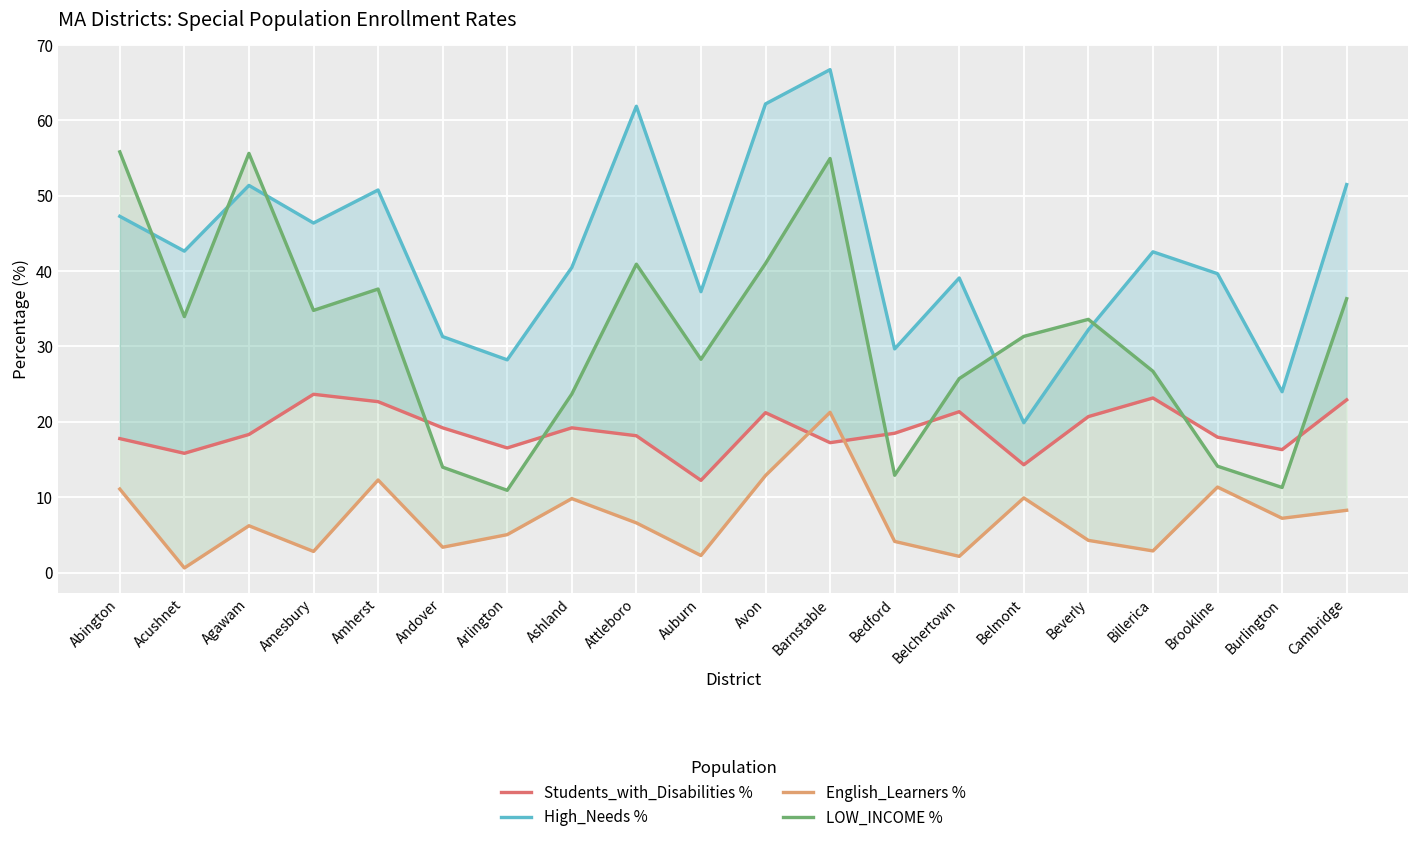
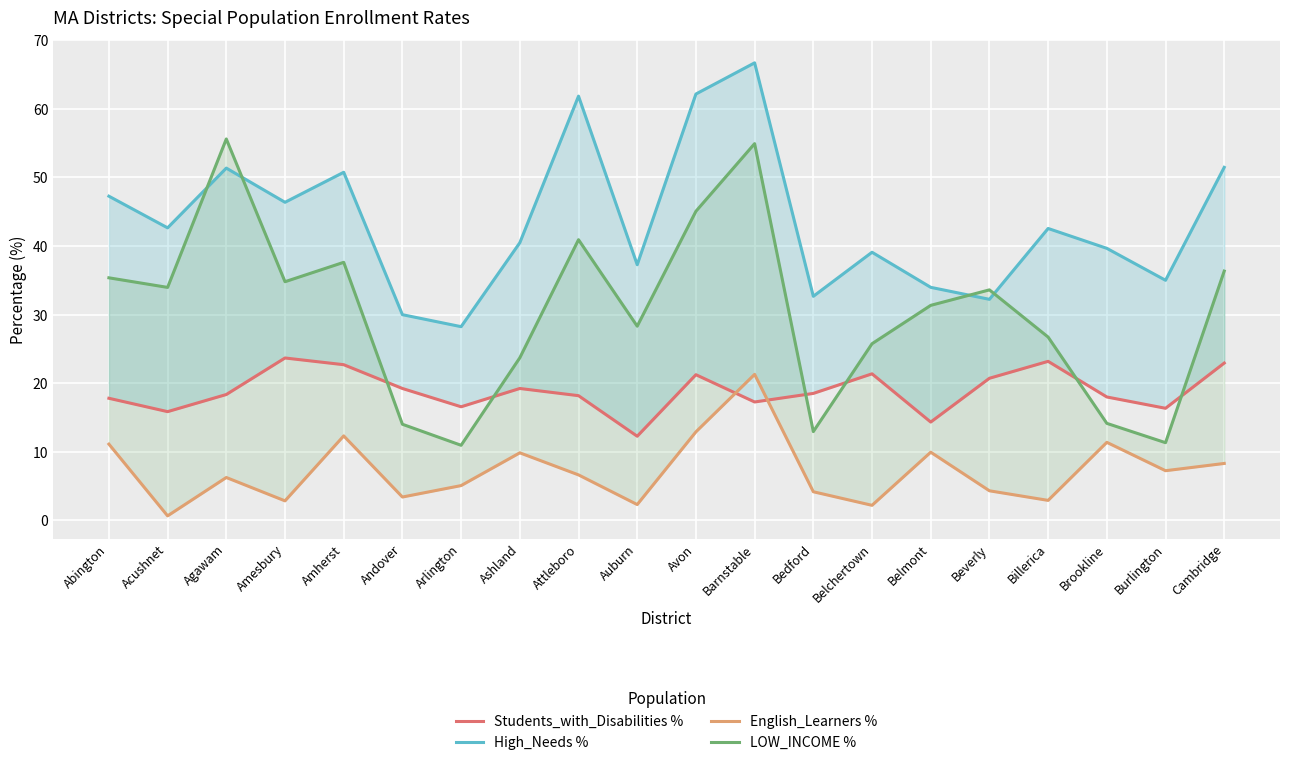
  {
    "High_Needs %": {
      "Abington": 47,
      "Acushnet": 43,
      "Agawam": 51,
      "Amesbury": 46,
      "Amherst": 51,
-     "Andover": 31,
+     "Andover": 30,
      "Arlington": 28,
      "Ashland": 40,
      "Attleboro": 62,
      "Auburn": 37,
      "Avon": 62,
      "Barnstable": 67,
-     "Bedford": 30,
+     "Bedford": 33,
      "Belchertown": 39,
-     "Belmont": 20,
+     "Belmont": 34,
      "Beverly": 32,
      "Billerica": 43,
      "Brookline": 40,
-     "Burlington": 24,
+     "Burlington": 35,
      "Cambridge": 51
    },
    "LOW_INCOME %": {
-     "Abington": 56,
+     "Abington": 35,
      "Acushnet": 34,
      "Agawam": 56,
      "Amesbury": 35,
      "Amherst": 38,
      "Andover": 14,
      "Arlington": 11,
      "Ashland": 24,
      "Attleboro": 41,
      "Auburn": 28,
-     "Avon": 41,
+     "Avon": 45,
      "Barnstable": 55,
      "Bedford": 13,
      "Belchertown": 26,
      "Belmont": 31,
      "Beverly": 34,
      "Billerica": 27,
      "Brookline": 14,
      "Burlington": 11,
      "Cambridge": 36
    }
  }
